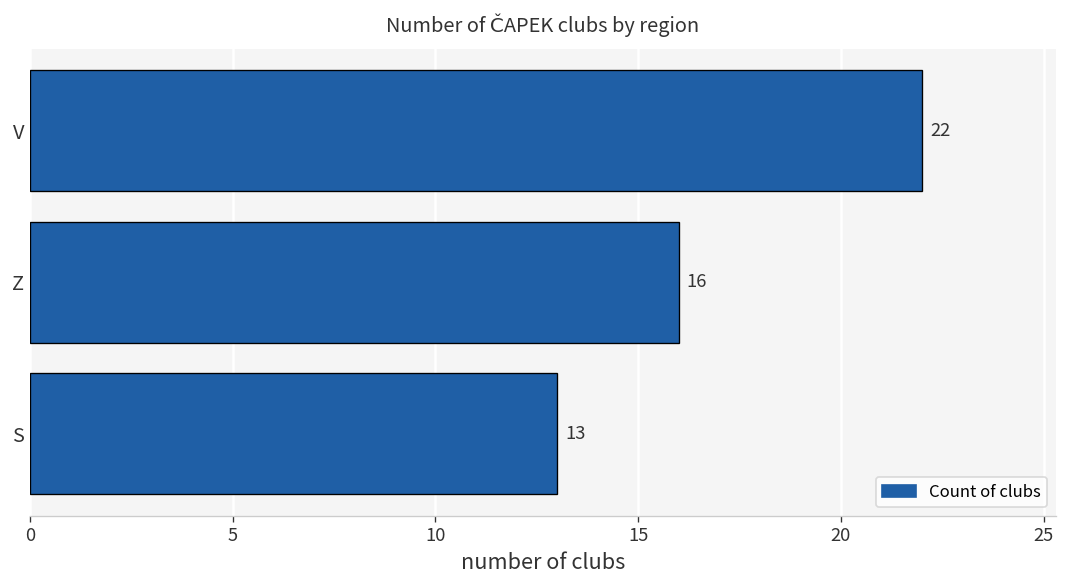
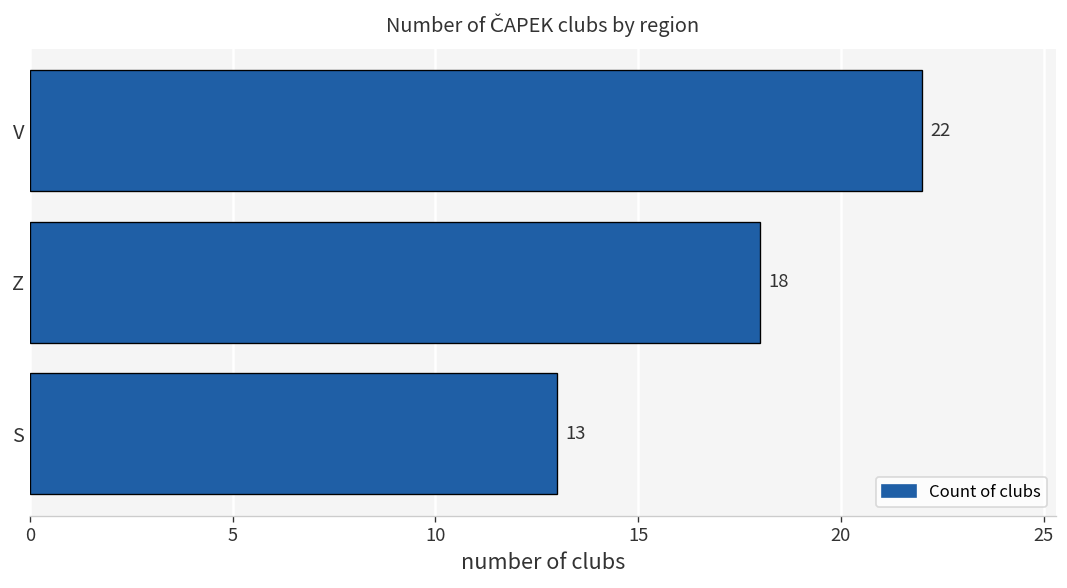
  {
    "V": 22,
-   "Z": 16,
+   "Z": 18,
    "S": 13
  }
